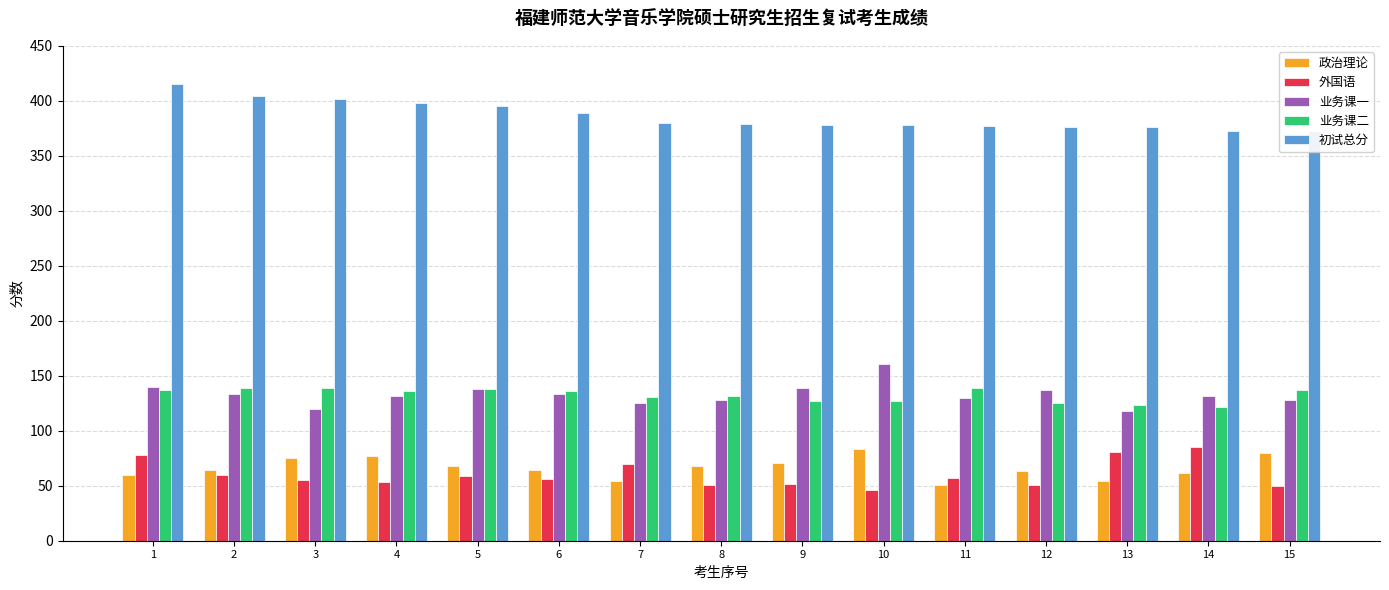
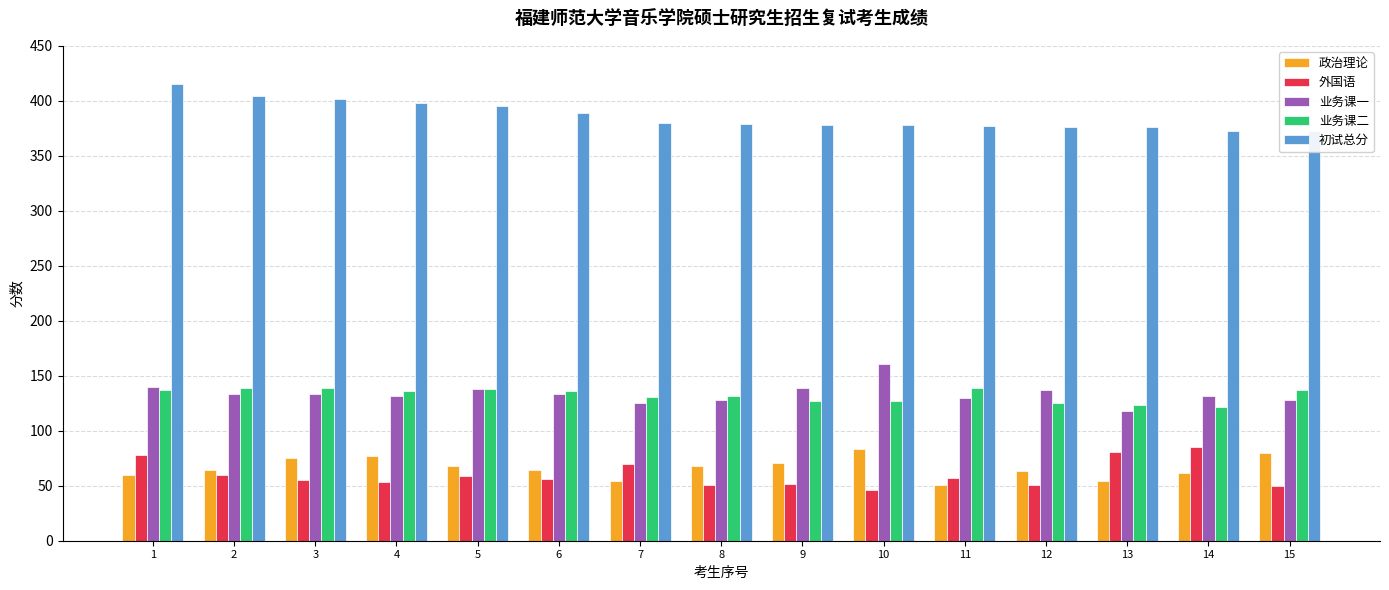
  {
    "政治理论": {
      "1": 60,
      "2": 64,
      "3": 75,
      "4": 77,
      "5": 68,
      "6": 64,
      "7": 54,
      "8": 68,
      "9": 71,
      "10": 83,
      "11": 51,
      "12": 63,
      "13": 54,
      "14": 62,
      "15": 80
    },
    "外国语": {
      "1": 78,
      "2": 60,
      "3": 55,
      "4": 53,
      "5": 59,
      "6": 56,
      "7": 70,
      "8": 51,
      "9": 52,
      "10": 46,
      "11": 57,
      "12": 51,
      "13": 81,
      "14": 85,
      "15": 50
    },
    "业务课一": {
      "1": 140,
      "2": 133,
-     "3": 120,
+     "3": 133,
      "4": 132,
      "5": 138,
      "6": 133,
      "7": 125,
      "8": 128,
      "9": 139,
      "10": 161,
      "11": 130,
      "12": 137,
      "13": 118,
      "14": 132,
      "15": 128
    },
    "业务课二": {
      "1": 137,
      "2": 139,
      "3": 139,
      "4": 136,
      "5": 138,
      "6": 136,
      "7": 131,
      "8": 132,
      "9": 127,
      "10": 127,
      "11": 139,
      "12": 125,
      "13": 123,
      "14": 122,
      "15": 137
    },
    "初试总分": {
      "1": 415,
      "2": 404,
      "3": 402,
      "4": 398,
      "5": 395,
      "6": 389,
      "7": 380,
      "8": 379,
      "9": 378,
      "10": 378,
      "11": 377,
      "12": 376,
      "13": 376,
      "14": 373
    }
  }
